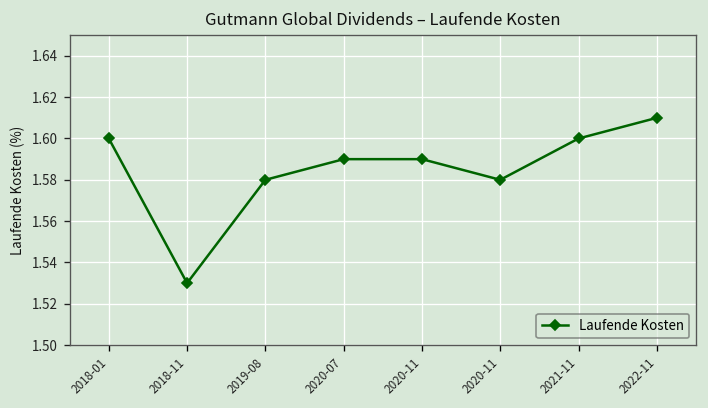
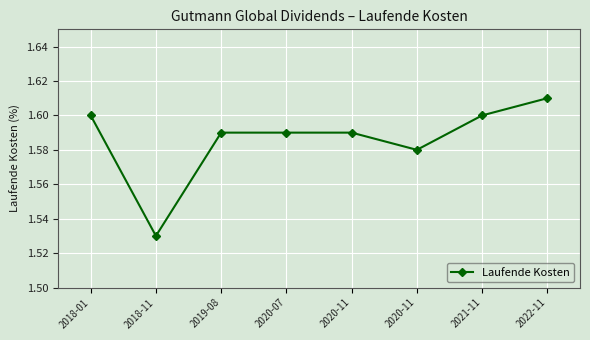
  {
    "2018-01": 1.60,
    "2018-11": 1.53,
-   "2019-08": 1.58,
+   "2019-08": 1.59,
    "2020-07": 1.59,
    "2021-11": 1.60,
    "2022-11": 1.61
  }
